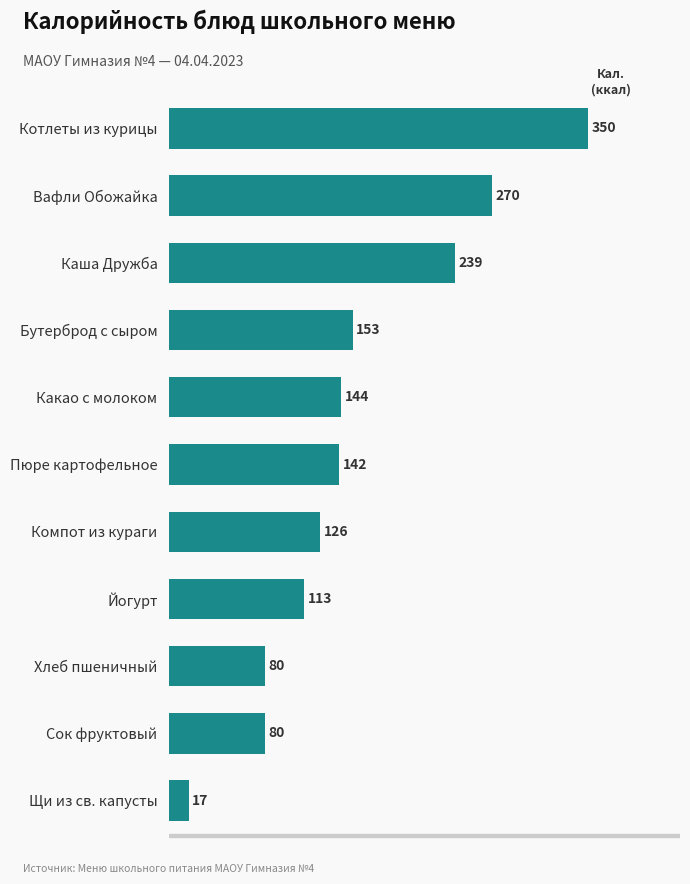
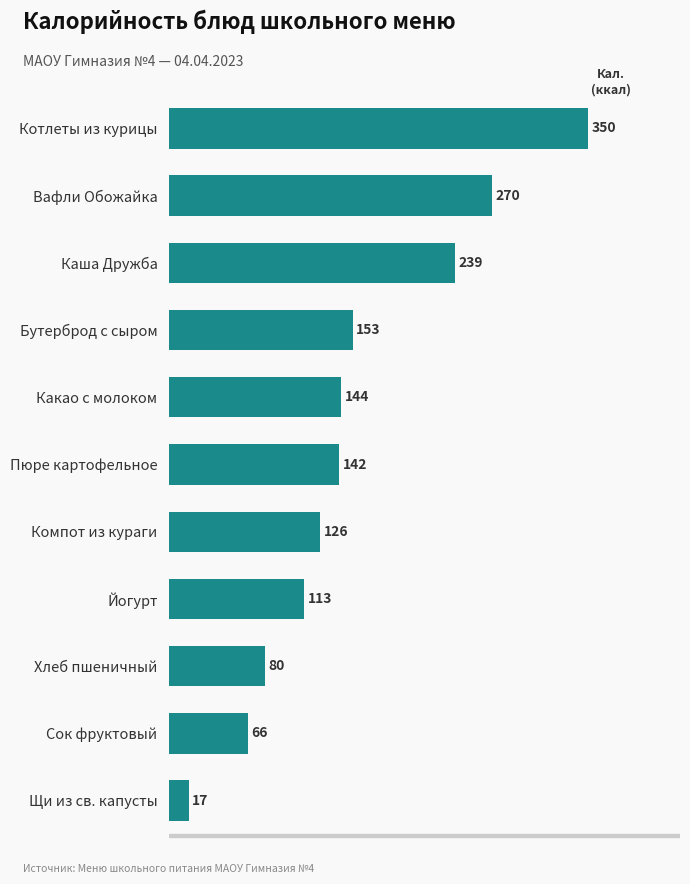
  {
    "Котлеты из курицы": 350,
    "Вафли Обожайка": 270,
    "Каша Дружба": 239,
    "Бутерброд с сыром": 153,
    "Какао с молоком": 144,
    "Пюре картофельное": 142,
    "Компот из кураги": 126,
    "Йогурт": 113,
    "Хлеб пшеничный": 80,
-   "Сок фруктовый": 80,
+   "Сок фруктовый": 66,
    "Щи из св. капусты": 17
  }
